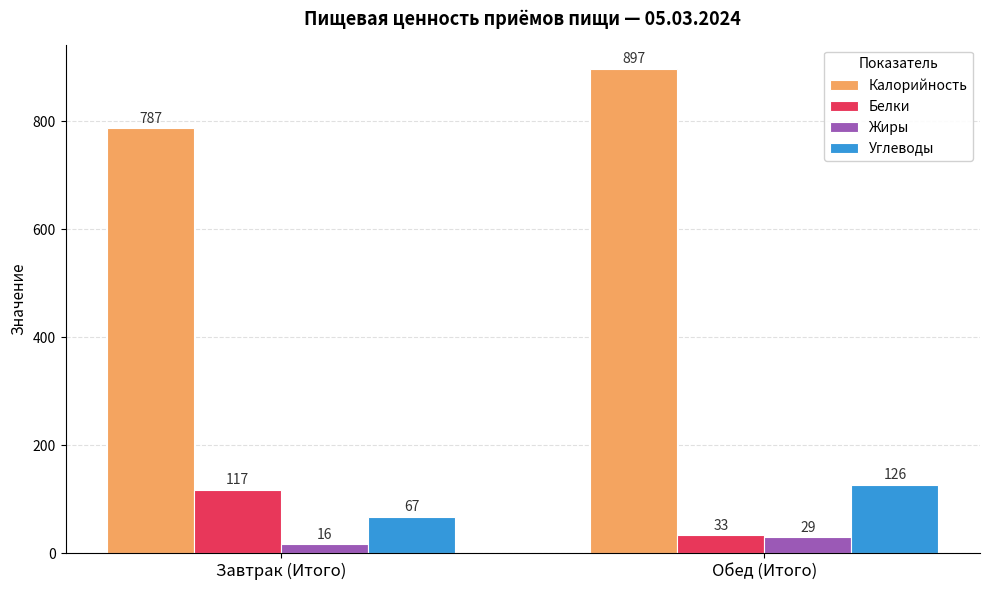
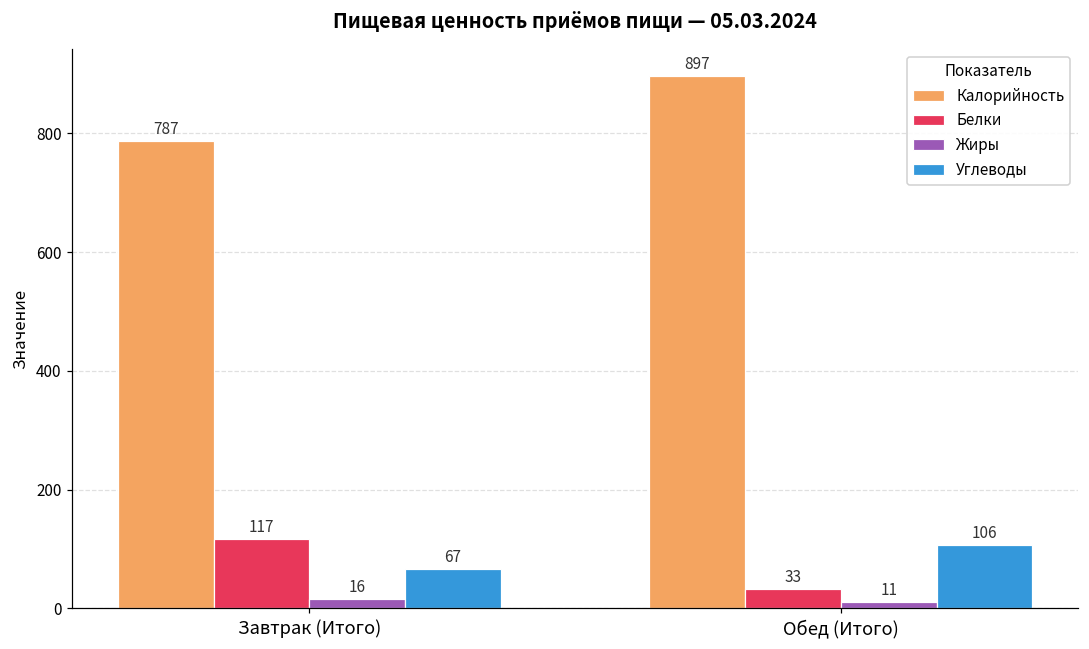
  {
    "Калорийность": {
      "Завтрак (Итого)": 787,
      "Обед (Итого)": 897
    },
    "Белки": {
      "Завтрак (Итого)": 117,
      "Обед (Итого)": 33
    },
    "Жиры": {
      "Завтрак (Итого)": 16,
-     "Обед (Итого)": 29
+     "Обед (Итого)": 11
    },
    "Углеводы": {
      "Завтрак (Итого)": 67,
-     "Обед (Итого)": 126
+     "Обед (Итого)": 106
    }
  }
